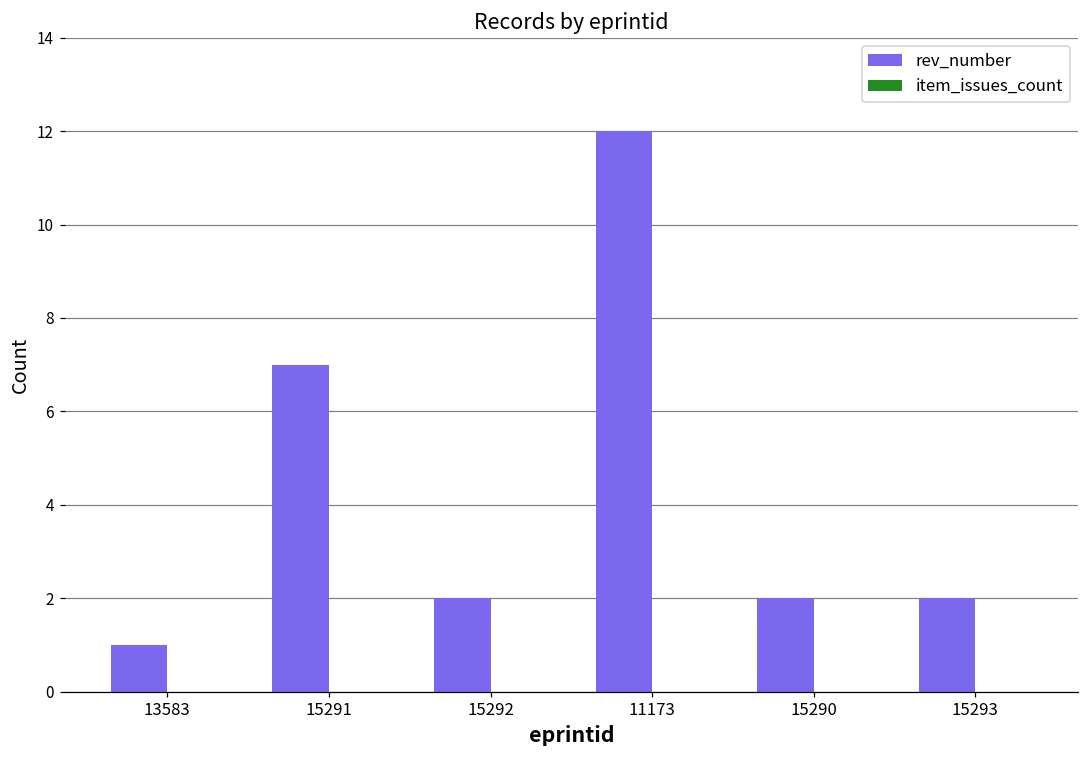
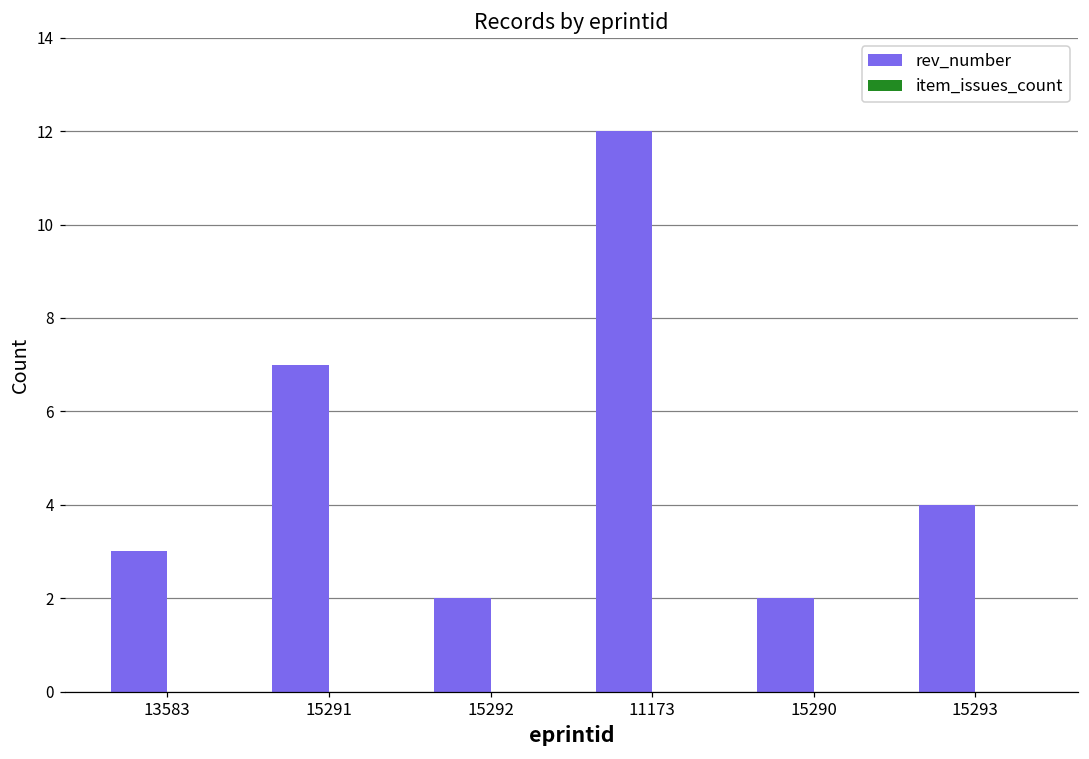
  {
    "rev_number": {
-     "13583": 1,
+     "13583": 3,
      "15291": 7,
      "15292": 2,
      "11173": 12,
      "15290": 2,
-     "15293": 2
+     "15293": 4
    },
    "item_issues_count": {
      "13583": 0,
      "15291": 0,
      "15292": 0,
      "11173": 0,
      "15290": 0,
      "15293": 0
    }
  }
